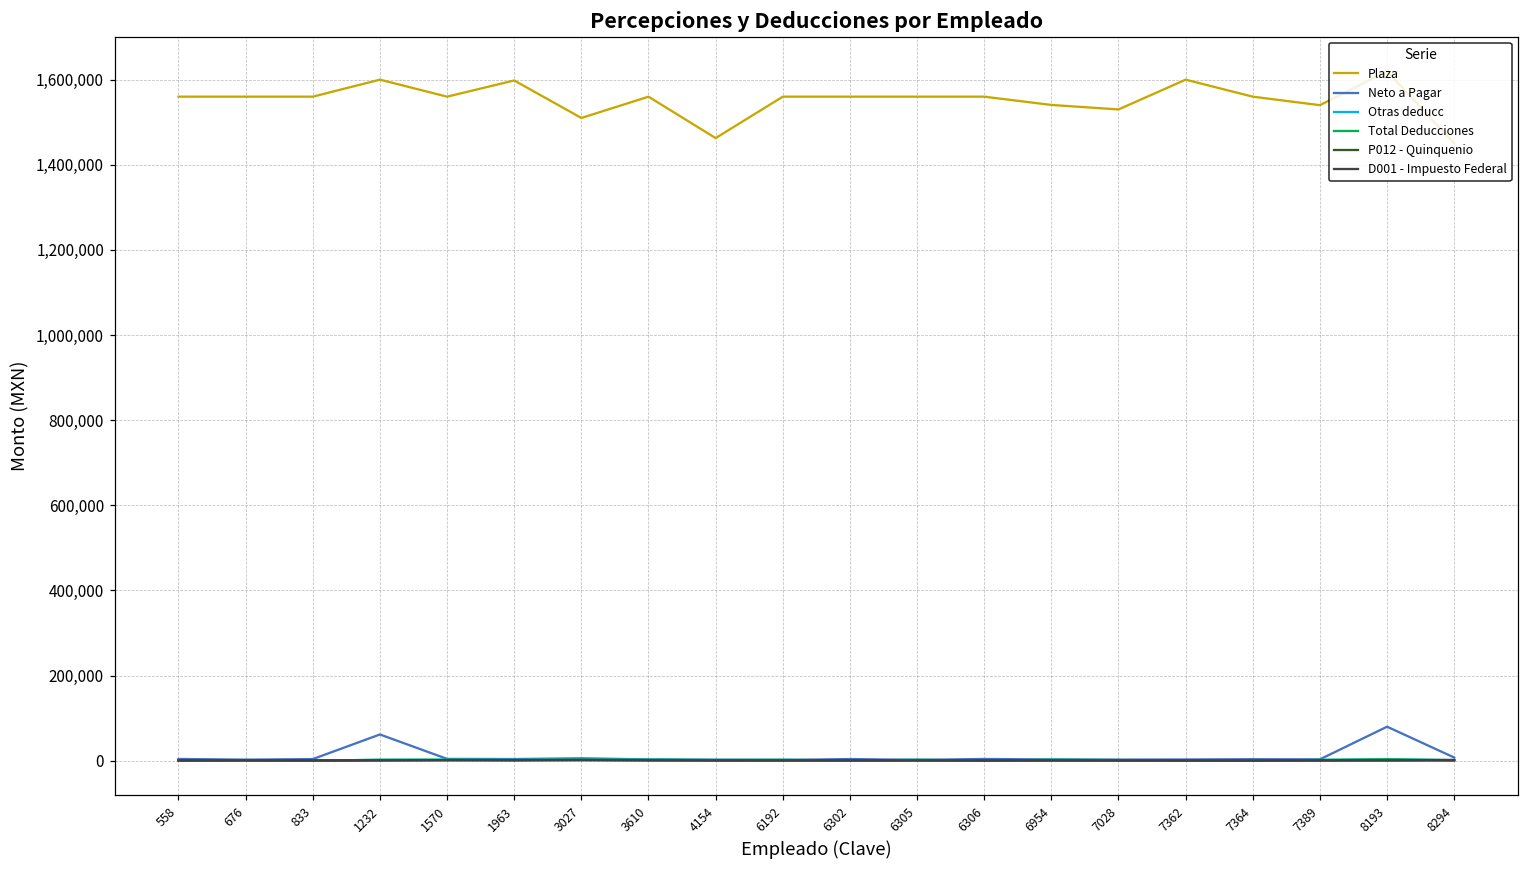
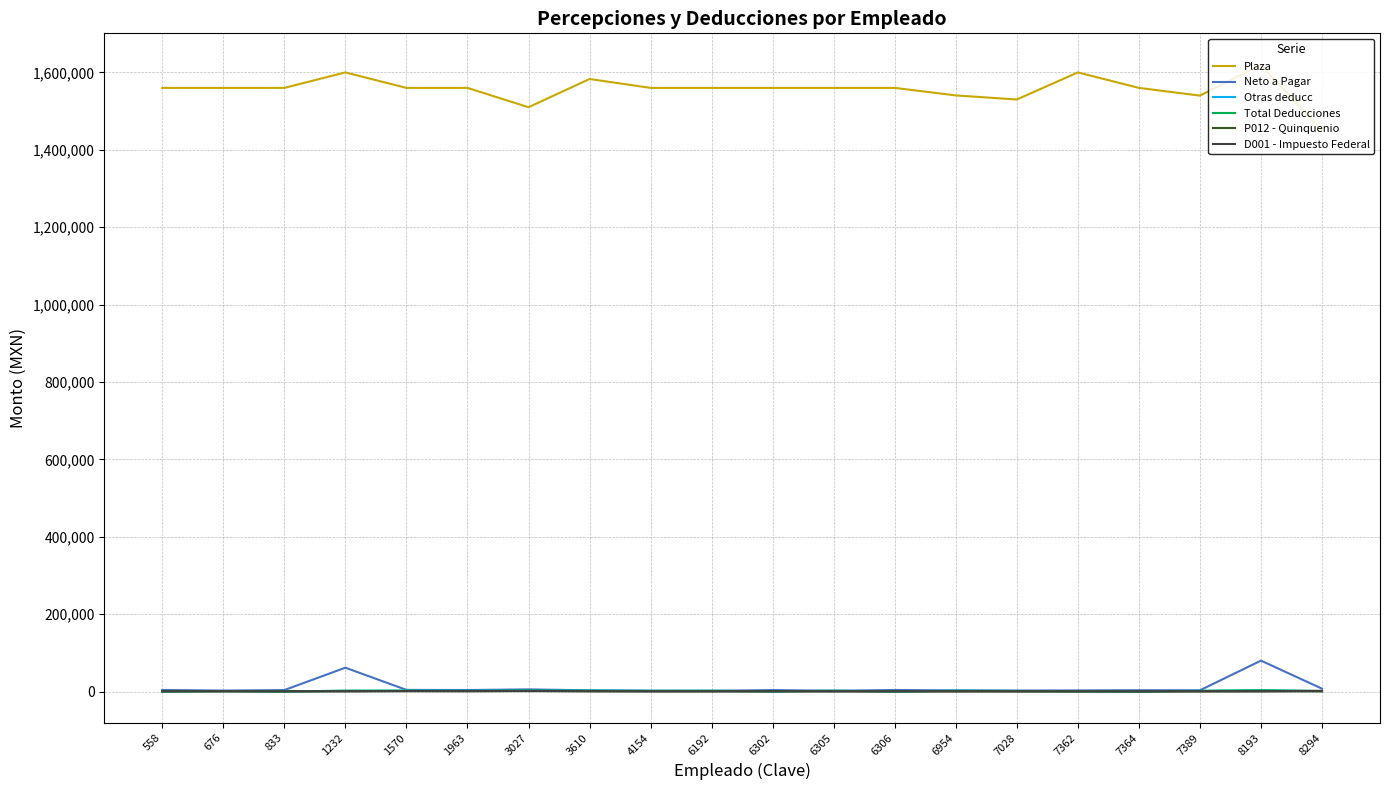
  {
    "Plaza": {
      "558": "1,560,000",
      "676": "1,560,000",
      "833": "1,560,000",
      "1232": "1,600,000",
      "1570": "1,560,000",
-     "1963": "1,600,000",
+     "1963": "1,560,000",
      "3027": "1,510,000",
-     "3610": "1,560,000",
-     "4154": "1,460,000",
+     "3610": "1,580,000",
+     "4154": "1,560,000",
      "6192": "1,560,000",
      "6302": "1,560,000",
      "6305": "1,560,000",
      "6306": "1,560,000",
      "6954": "1,540,000",
      "7028": "1,530,000",
      "7362": "1,600,000",
      "7364": "1,560,000",
      "7389": "1,540,000"
    },
    "Neto a Pagar": {
      "1232": "60,000",
      "8193": "80,000"
    }
  }
